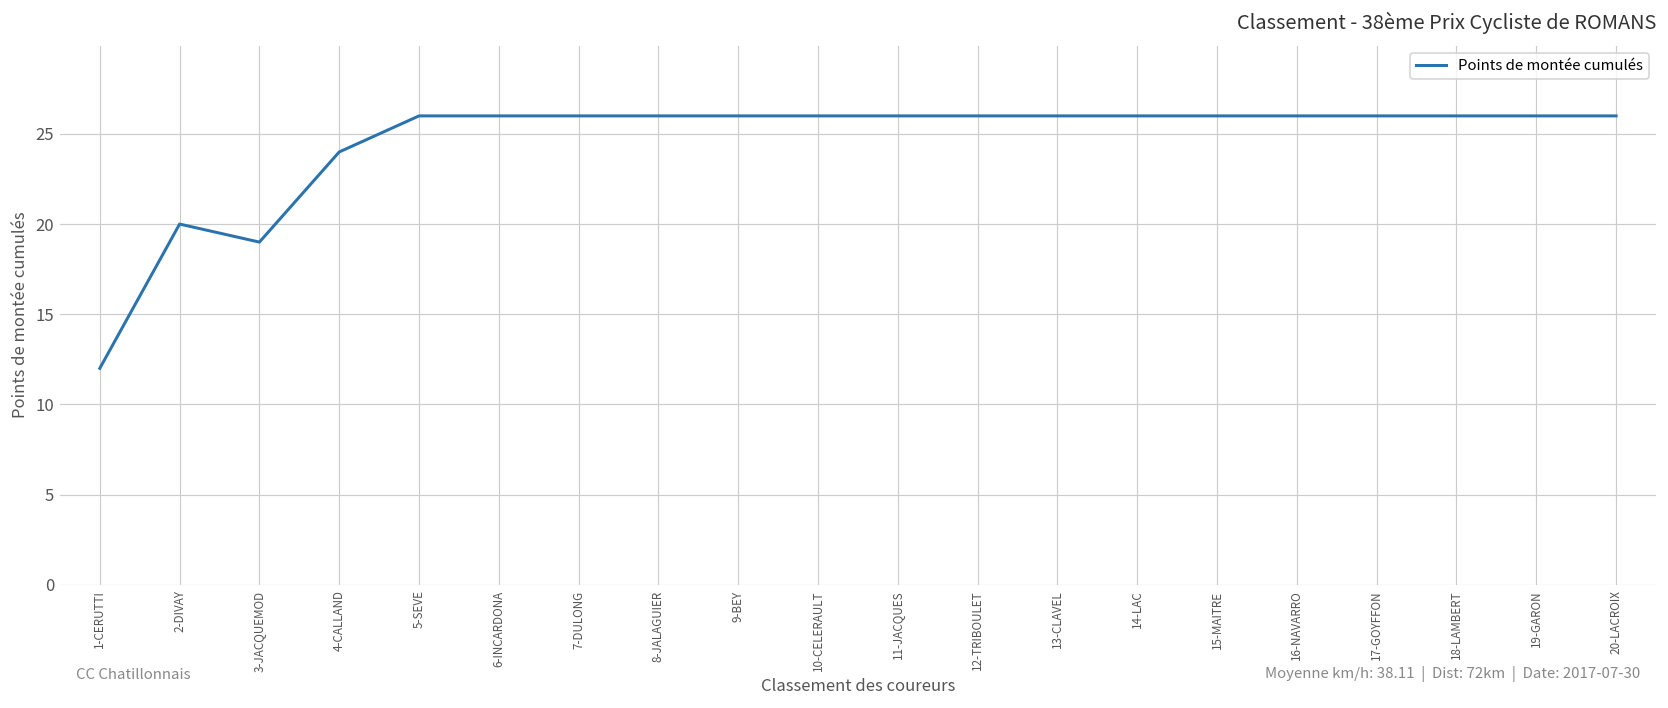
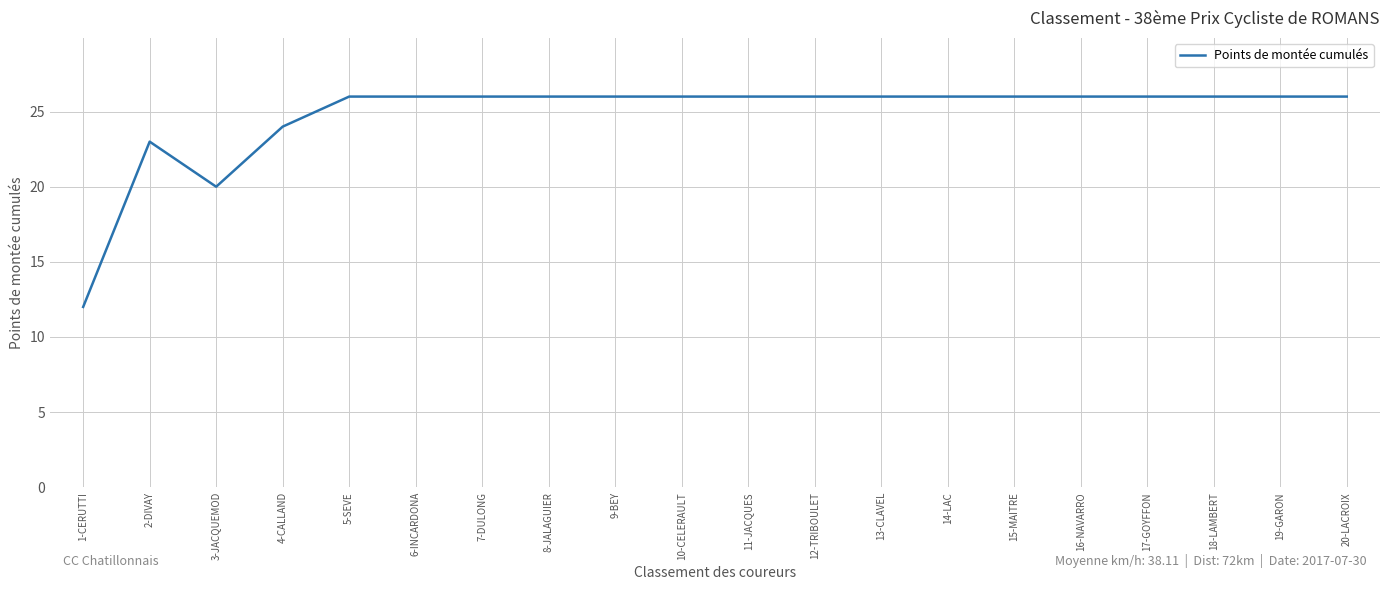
  {
    "1-CERUTTI": 12,
-   "2-DIVAY": 20,
-   "3-JACQUEMOD": 19,
+   "2-DIVAY": 23,
+   "3-JACQUEMOD": 20,
    "4-CALLAND": 24,
    "5-SEVE": 26,
    "6-INCARDONA": 26,
    "7-DULONG": 26,
    "8-JALAGUIER": 26,
    "9-BEY": 26,
    "10-CELERAULT": 26,
    "11-JACQUES": 26,
    "12-TRIBOULET": 26,
    "13-CLAVEL": 26,
    "14-LAC": 26,
    "15-MAITRE": 26,
    "16-NAVARRO": 26,
    "17-GOYFFON": 26,
    "18-LAMBERT": 26,
    "19-GARON": 26,
    "20-LACROIX": 26
  }
